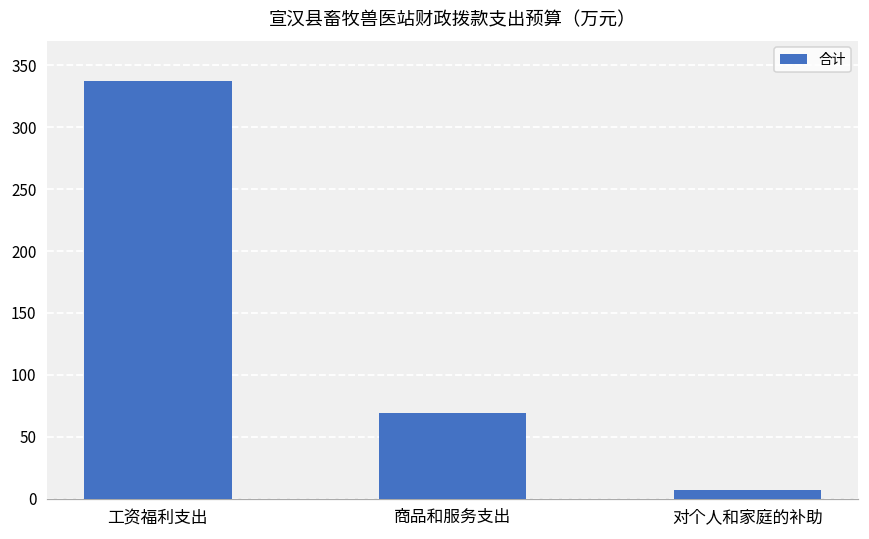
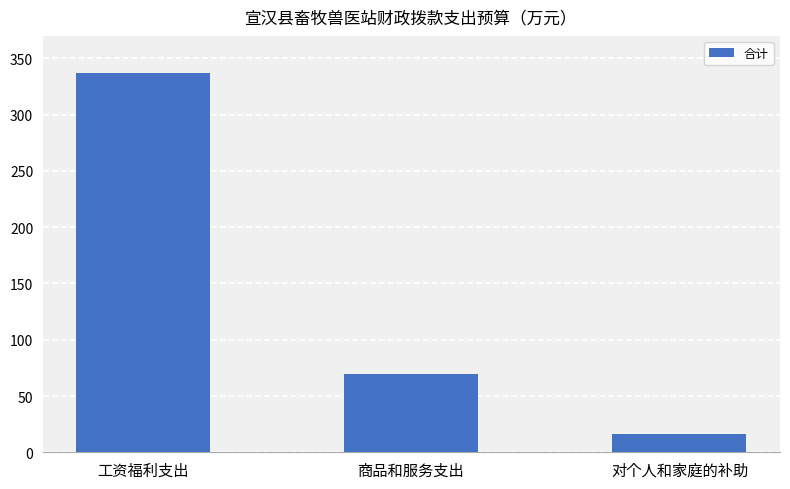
  {
    "工资福利支出": 337,
    "商品和服务支出": 69,
-   "对个人和家庭的补助": 7
+   "对个人和家庭的补助": 16
  }
